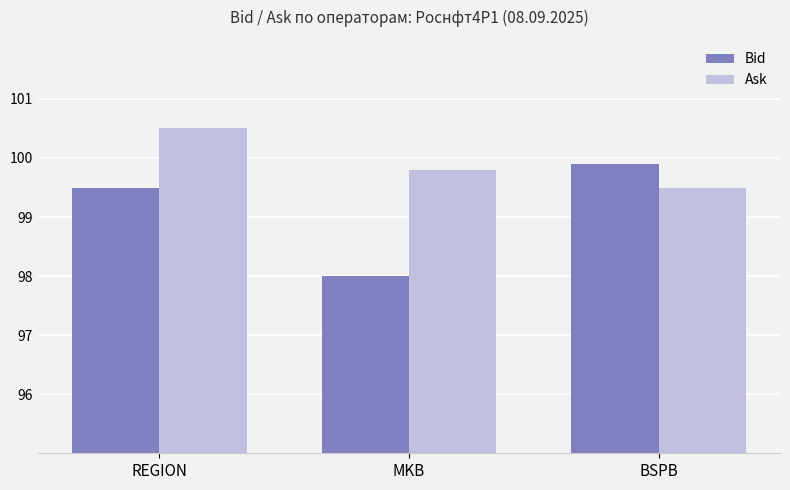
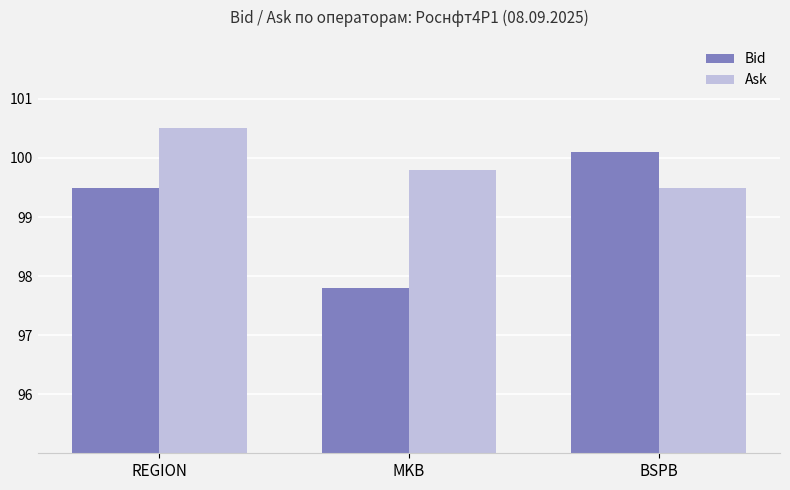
  {
    "Bid": {
      "REGION": 99.5,
-     "MKB": 98.0,
-     "BSPB": 99.9
+     "MKB": 97.8,
+     "BSPB": 100.1
    },
    "Ask": {
      "REGION": 100.5,
      "MKB": 99.8,
      "BSPB": 99.5
    }
  }
